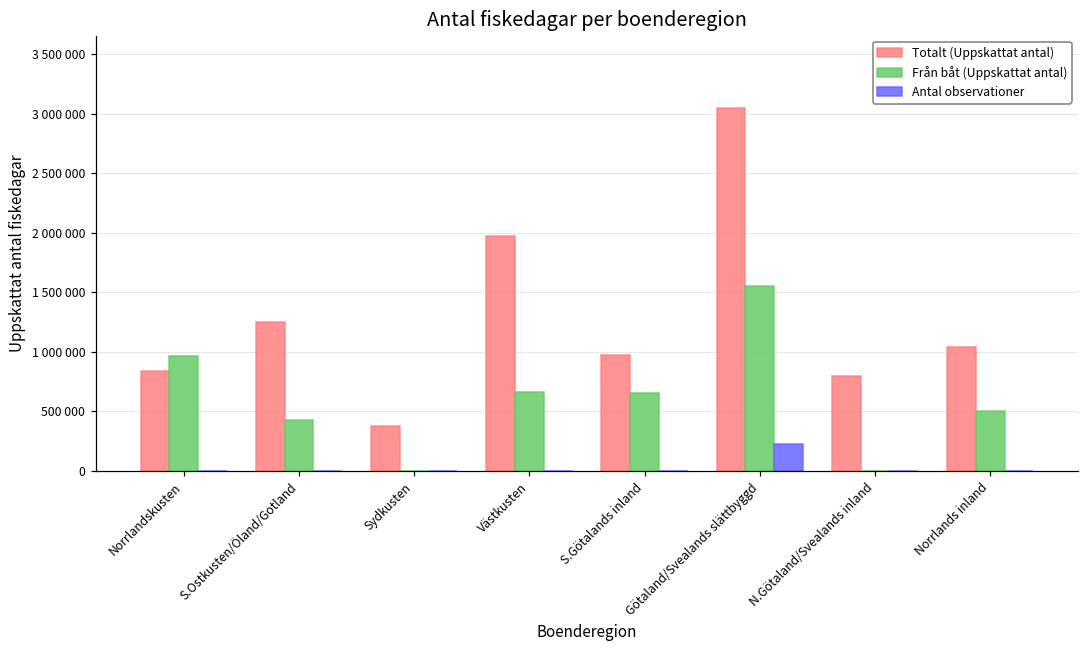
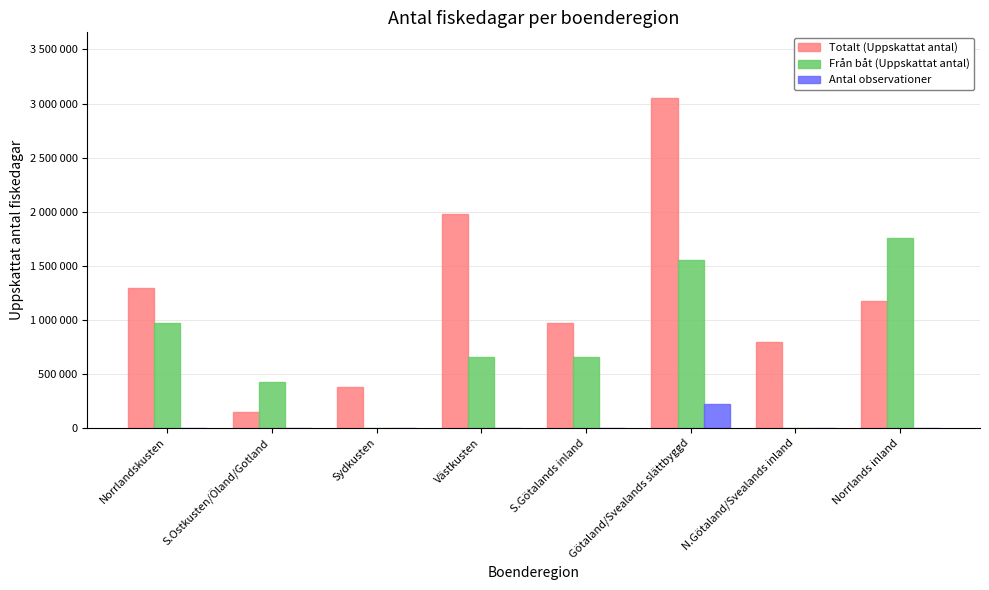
  {
    "Totalt (Uppskattat antal)": {
-     "Norrlandskusten": 840000,
-     "S.Ostkusten/Öland/Gotland": 1250000,
+     "Norrlandskusten": 1300000,
+     "S.Ostkusten/Öland/Gotland": 140000,
      "Sydkusten": 370000,
      "Västkusten": 1970000,
      "S.Götalands inland": 970000,
      "Götaland/Svealands slättbyggd": 3050000,
      "N.Götaland/Svealands inland": 790000,
-     "Norrlands inland": 1040000
+     "Norrlands inland": 1170000
    },
    "Från båt (Uppskattat antal)": {
      "Norrlandskusten": 970000,
      "S.Ostkusten/Öland/Gotland": 420000,
      "Sydkusten": 0,
      "Västkusten": 660000,
      "S.Götalands inland": 650000,
      "Götaland/Svealands slättbyggd": 1550000,
      "N.Götaland/Svealands inland": 0,
-     "Norrlands inland": 500000
+     "Norrlands inland": 1760000
    },
    "Antal observationer": {
      "Götaland/Svealands slättbyggd": 220000
    }
  }
